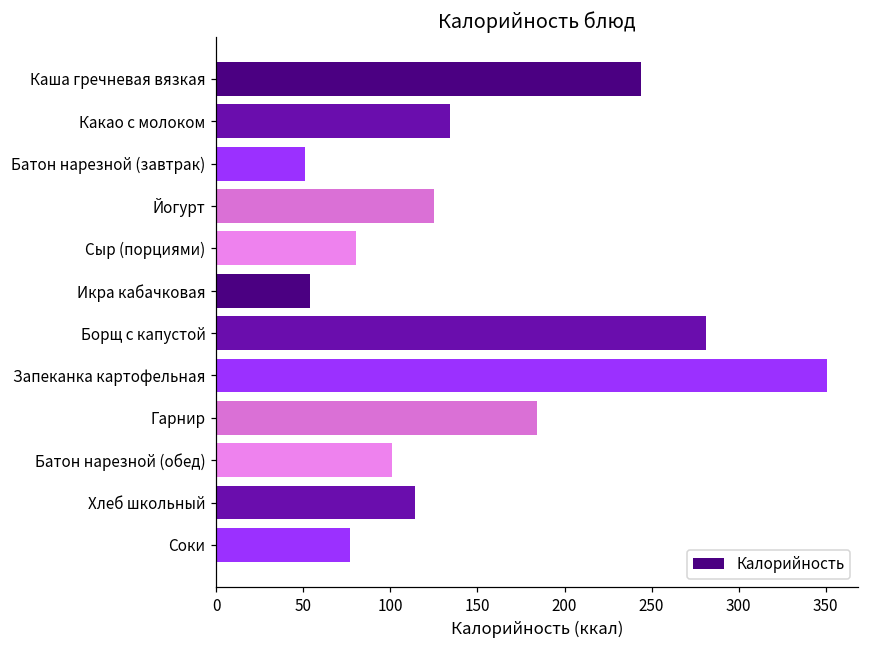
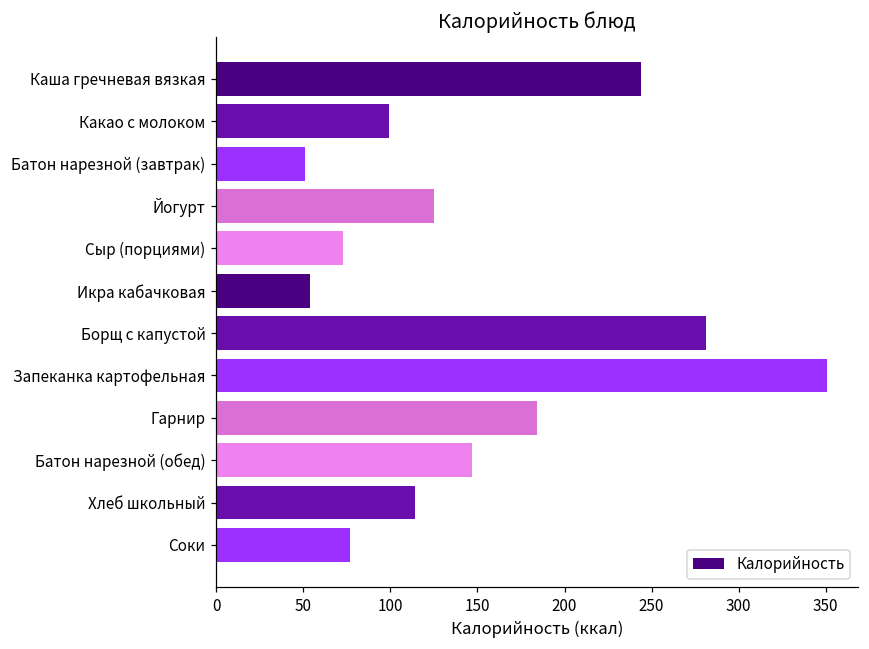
  {
    "Каша гречневая вязкая": 244,
-   "Какао с молоком": 134,
+   "Какао с молоком": 99,
    "Батон нарезной (завтрак)": 51,
    "Йогурт": 125,
-   "Сыр (порциями)": 80,
+   "Сыр (порциями)": 73,
    "Икра кабачковая": 54,
    "Борщ с капустой": 281,
    "Запеканка картофельная": 351,
    "Гарнир": 184,
-   "Батон нарезной (обед)": 101,
+   "Батон нарезной (обед)": 147,
    "Хлеб школьный": 114,
    "Соки": 77
  }
